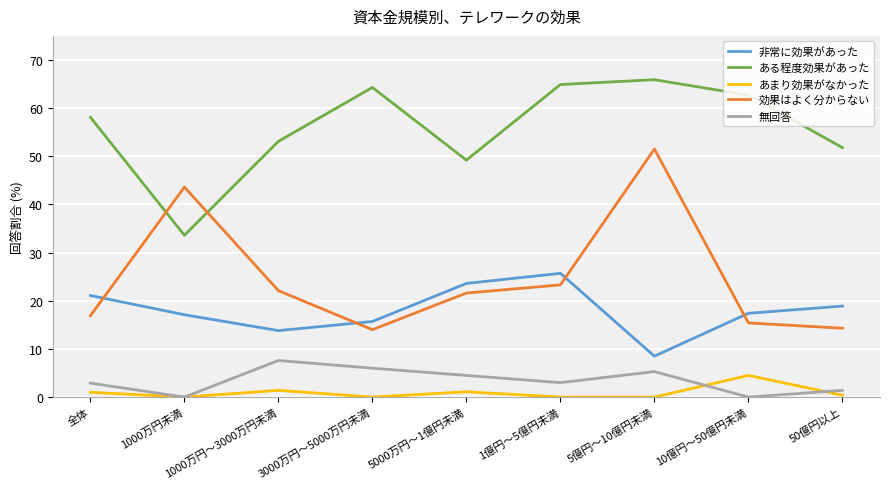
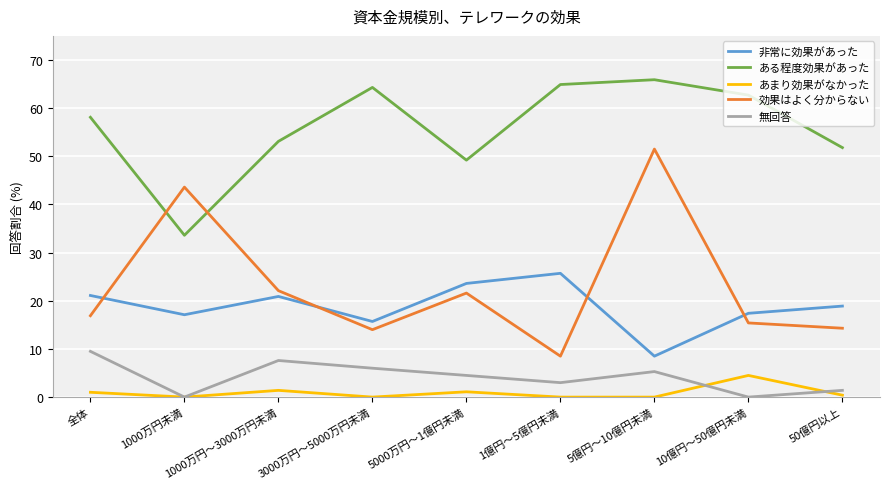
  {
    "非常に効果があった": {
      "全体": 21,
      "1000万円未満": 17,
-     "1000万円～3000万円未満": 14,
+     "1000万円～3000万円未満": 21,
      "3000万円～5000万円未満": 16,
      "5000万円～1億円未満": 24,
      "1億円～5億円未満": 26,
      "5億円～10億円未満": 9,
      "10億円～50億円未満": 17,
      "50億円以上": 19
    },
    "ある程度効果があった": {
      "全体": 58,
      "1000万円未満": 34,
      "1000万円～3000万円未満": 53,
      "3000万円～5000万円未満": 64,
      "5000万円～1億円未満": 49,
      "1億円～5億円未満": 65,
      "5億円～10億円未満": 66,
      "50億円以上": 52
    },
    "あまり効果がなかった": {
      "全体": 1,
      "1000万円～3000万円未満": 1,
      "3000万円～5000万円未満": 0,
      "5000万円～1億円未満": 1,
      "1億円～5億円未満": 0,
      "5億円～10億円未満": 0,
      "10億円～50億円未満": 5,
      "50億円以上": 0
    },
    "効果はよく分からない": {
      "全体": 17,
      "1000万円未満": 44,
      "1000万円～3000万円未満": 22,
      "3000万円～5000万円未満": 14,
      "5000万円～1億円未満": 22,
-     "1億円～5億円未満": 23,
+     "1億円～5億円未満": 9,
      "5億円～10億円未満": 52,
      "10億円～50億円未満": 15,
      "50億円以上": 14
    },
    "無回答": {
-     "全体": 3,
+     "全体": 10,
      "1000万円～3000万円未満": 8,
      "3000万円～5000万円未満": 6,
      "5000万円～1億円未満": 5,
      "1億円～5億円未満": 3,
      "5億円～10億円未満": 5,
      "10億円～50億円未満": 0,
      "50億円以上": 1
    }
  }
